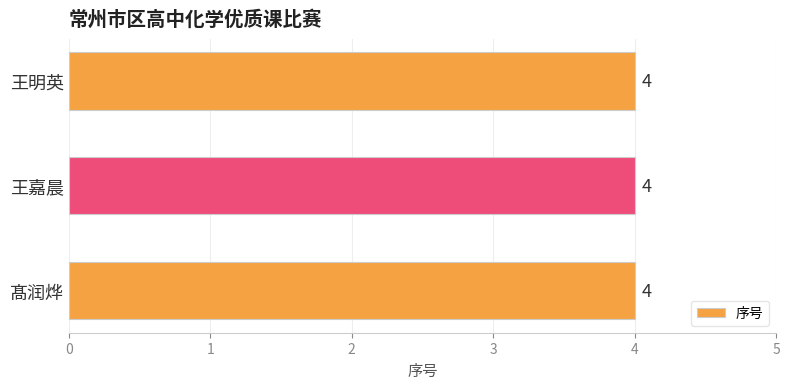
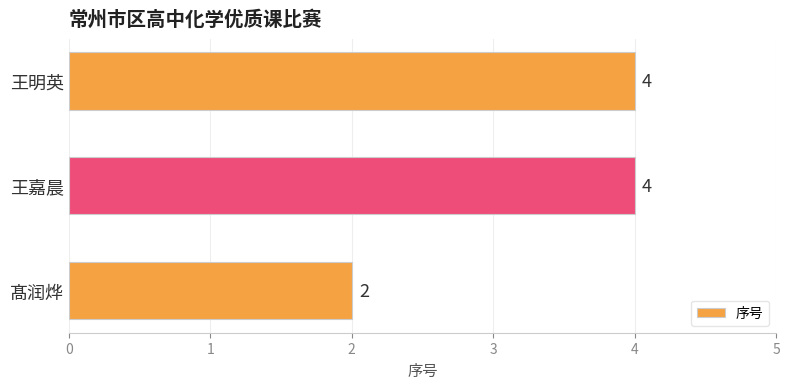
  {
    "王明英": 4,
    "王嘉晨": 4,
-   "髙润烨": 4
+   "髙润烨": 2
  }
